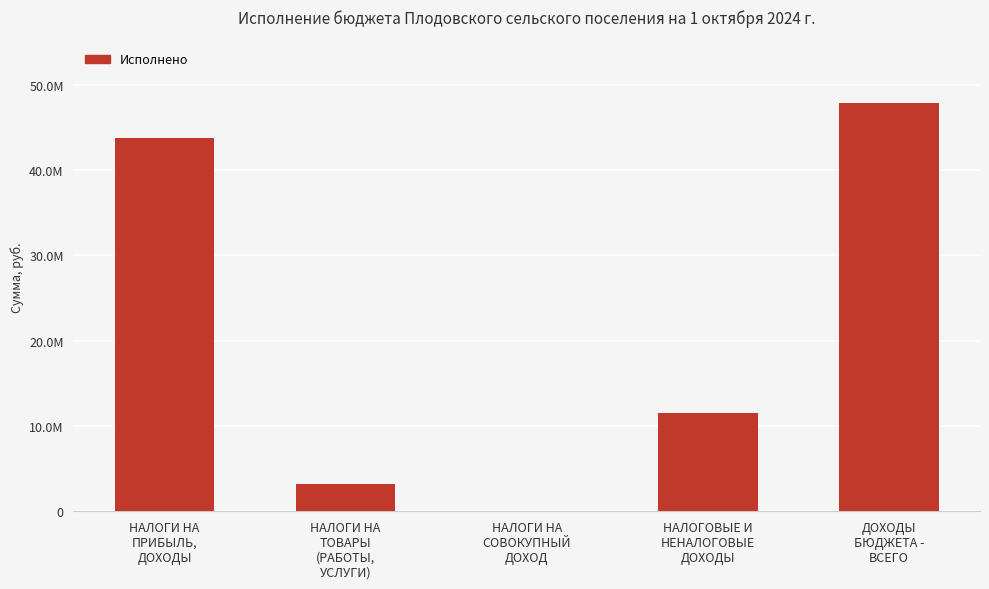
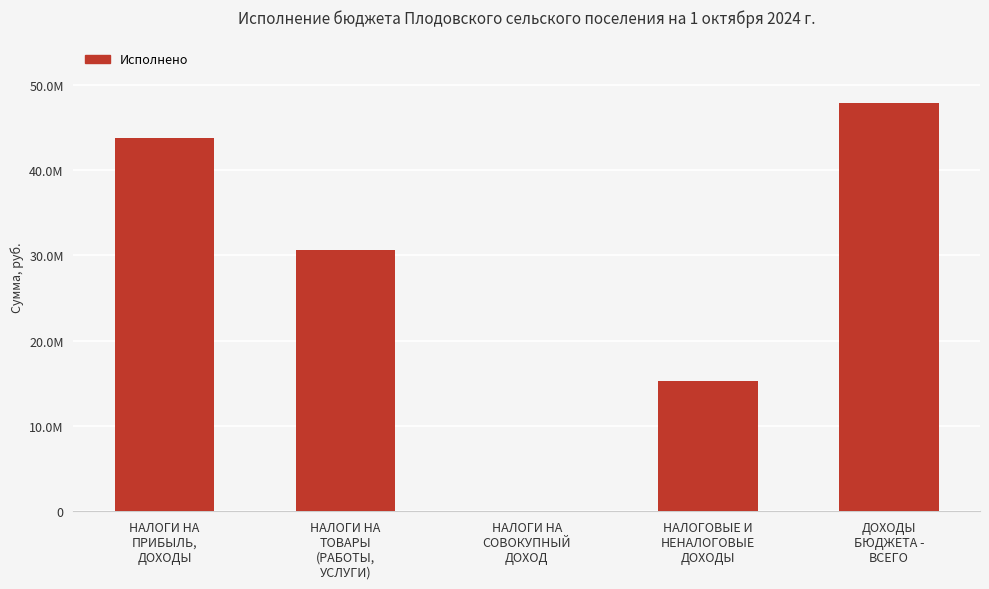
  {
    "НАЛОГИ НА ПРИБЫЛЬ, ДОХОДЫ": 44000000,
-   "НАЛОГИ НА ТОВАРЫ (РАБОТЫ, УСЛУГИ)": 3000000,
-   "НАЛОГОВЫЕ И НЕНАЛОГОВЫЕ ДОХОДЫ": 12000000,
+   "НАЛОГИ НА ТОВАРЫ (РАБОТЫ, УСЛУГИ)": 31000000,
+   "НАЛОГОВЫЕ И НЕНАЛОГОВЫЕ ДОХОДЫ": 15000000,
    "ДОХОДЫ БЮДЖЕТА - ВСЕГО": 48000000
  }
